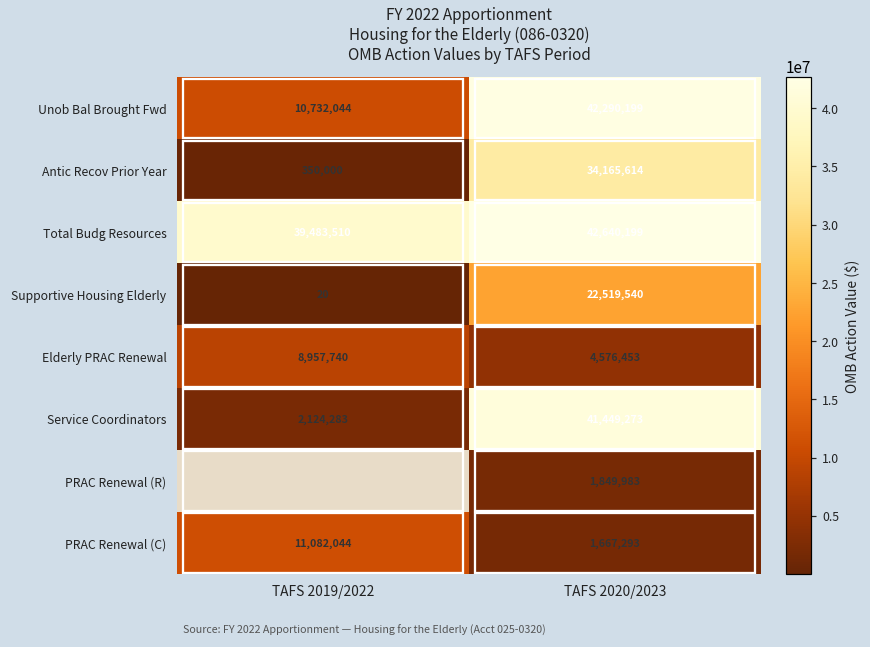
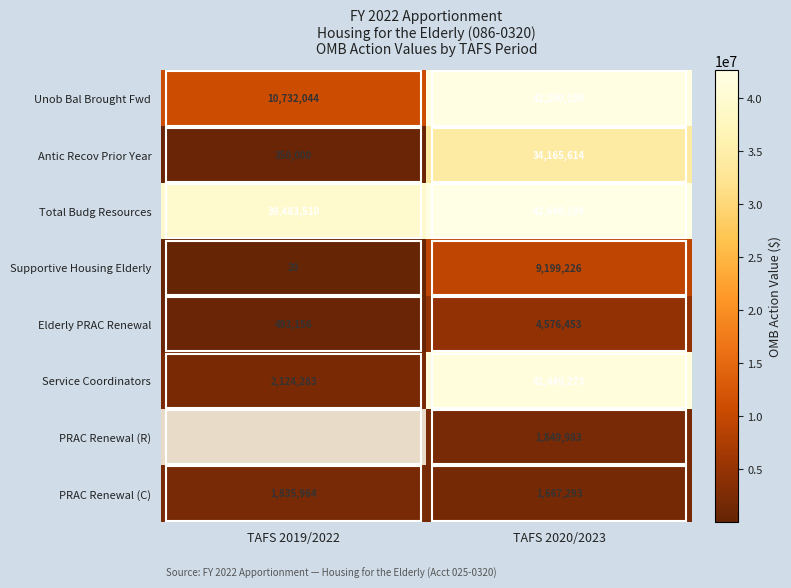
  {
    "Unob Bal Brought Fwd": {
      "TAFS 2019/2022": "10,732,044"
    },
    "Antic Recov Prior Year": {
      "TAFS 2019/2022": "350,000",
      "TAFS 2020/2023": "34,165,614"
    },
    "Total Budg Resources": {
      "TAFS 2019/2022": "39,483,510"
    },
    "Supportive Housing Elderly": {
      "TAFS 2019/2022": "20",
-     "TAFS 2020/2023": "22,519,540"
+     "TAFS 2020/2023": "9,199,226"
    },
    "Elderly PRAC Renewal": {
-     "TAFS 2019/2022": "8,957,740",
+     "TAFS 2019/2022": "493,156",
      "TAFS 2020/2023": "4,576,453"
    },
    "Service Coordinators": {
      "TAFS 2019/2022": "2,124,283"
    },
    "PRAC Renewal (R)": {
      "TAFS 2020/2023": "1,849,983"
    },
    "PRAC Renewal (C)": {
-     "TAFS 2019/2022": "11,082,044",
+     "TAFS 2019/2022": "1,835,964",
      "TAFS 2020/2023": "1,667,293"
    }
  }
